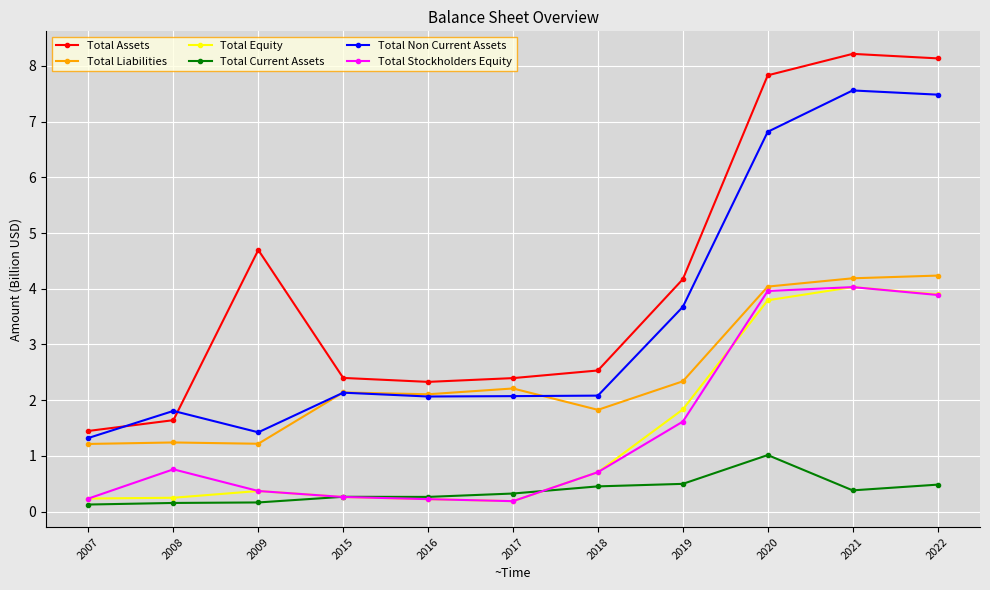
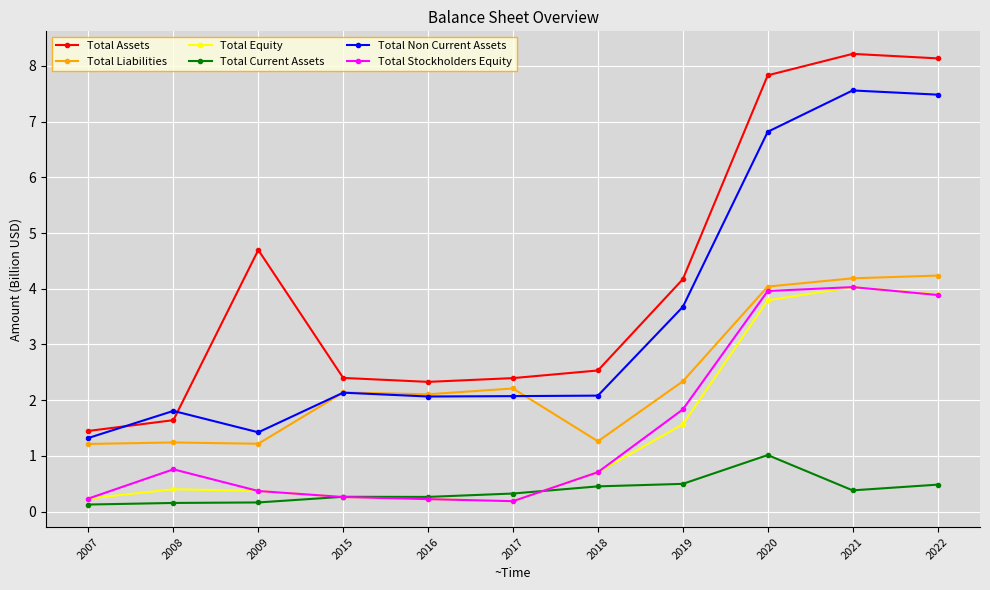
  {
    "Total Assets": {
      "2007": 1.4,
      "2008": 1.6,
      "2009": 4.7,
      "2015": 2.4,
      "2016": 2.3,
      "2017": 2.4,
      "2018": 2.5,
      "2019": 4.2,
      "2020": 7.8,
      "2021": 8.2,
      "2022": 8.1
    },
    "Total Liabilities": {
      "2007": 1.2,
      "2008": 1.2,
      "2009": 1.2,
      "2017": 2.2,
-     "2018": 1.8,
+     "2018": 1.3,
      "2019": 2.3,
      "2020": 4.0,
      "2021": 4.2,
      "2022": 4.2
    },
    "Total Equity": {
-     "2008": 0.2,
-     "2019": 1.8,
+     "2008": 0.4,
+     "2019": 1.6,
      "2020": 3.8
    },
    "Total Current Assets": {
      "2007": 0.1,
      "2008": 0.2,
      "2009": 0.2,
      "2017": 0.3,
      "2018": 0.5,
      "2019": 0.5,
      "2020": 1.0,
      "2021": 0.4,
      "2022": 0.5
    },
    "Total Non Current Assets": {
      "2007": 1.3,
      "2008": 1.8,
      "2009": 1.4,
      "2017": 2.1,
      "2018": 2.1,
      "2019": 3.7,
      "2020": 6.8,
      "2021": 7.6,
      "2022": 7.5
    },
    "Total Stockholders Equity": {
      "2008": 0.8,
-     "2019": 1.6,
+     "2019": 1.8,
      "2020": 4.0
    }
  }
